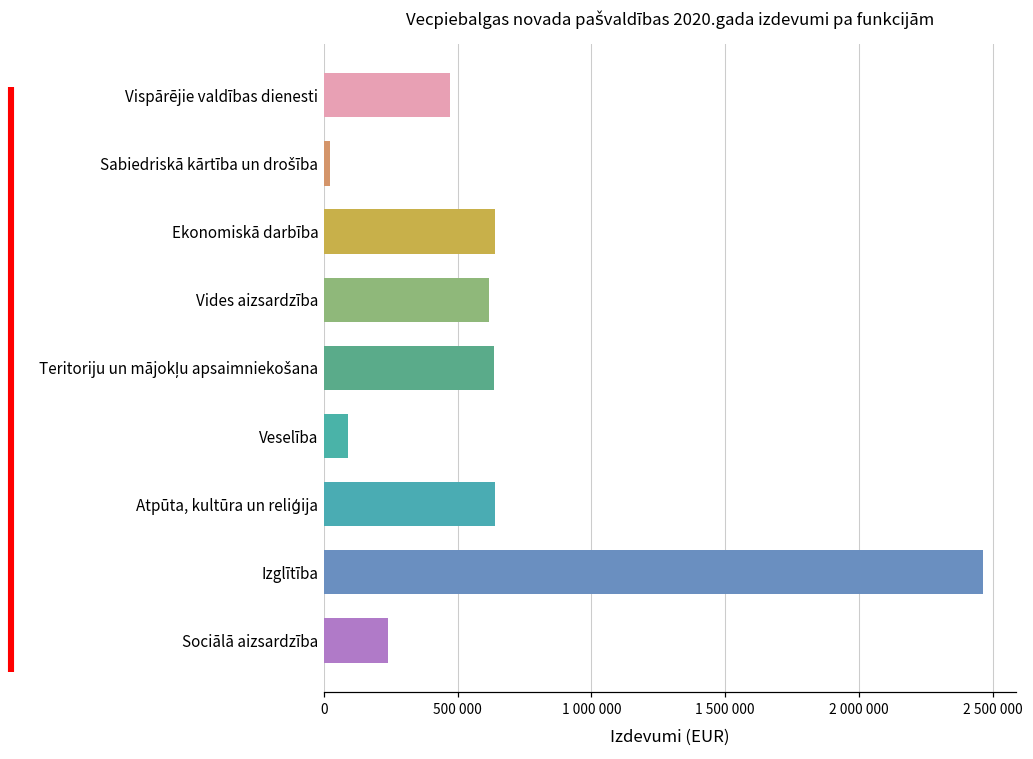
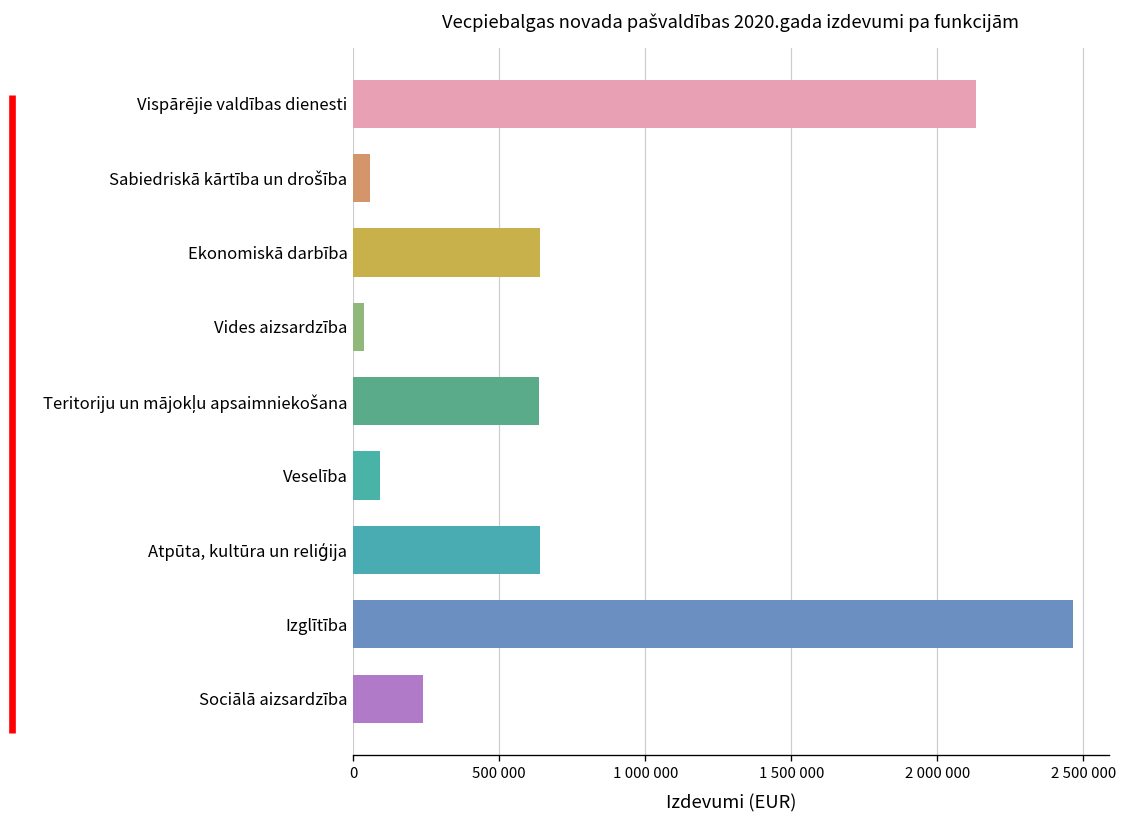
  {
-   "Vispārējie valdības dienesti": 470000,
-   "Sabiedriskā kārtība un drošība": 20000,
+   "Vispārējie valdības dienesti": 2130000,
+   "Sabiedriskā kārtība un drošība": 60000,
    "Ekonomiskā darbība": 640000,
-   "Vides aizsardzība": 620000,
+   "Vides aizsardzība": 40000,
    "Teritoriju un mājokļu apsaimniekošana": 640000,
    "Veselība": 90000,
    "Atpūta, kultūra un reliģija": 640000,
    "Izglītība": 2460000,
    "Sociālā aizsardzība": 240000
  }
